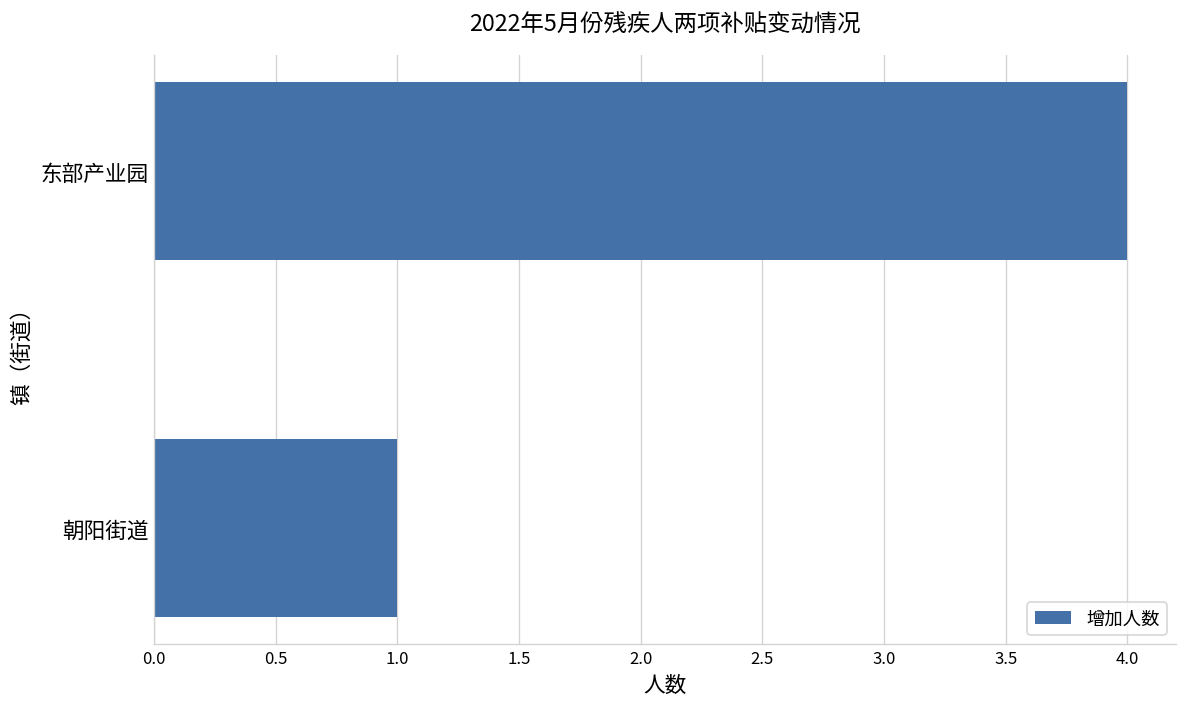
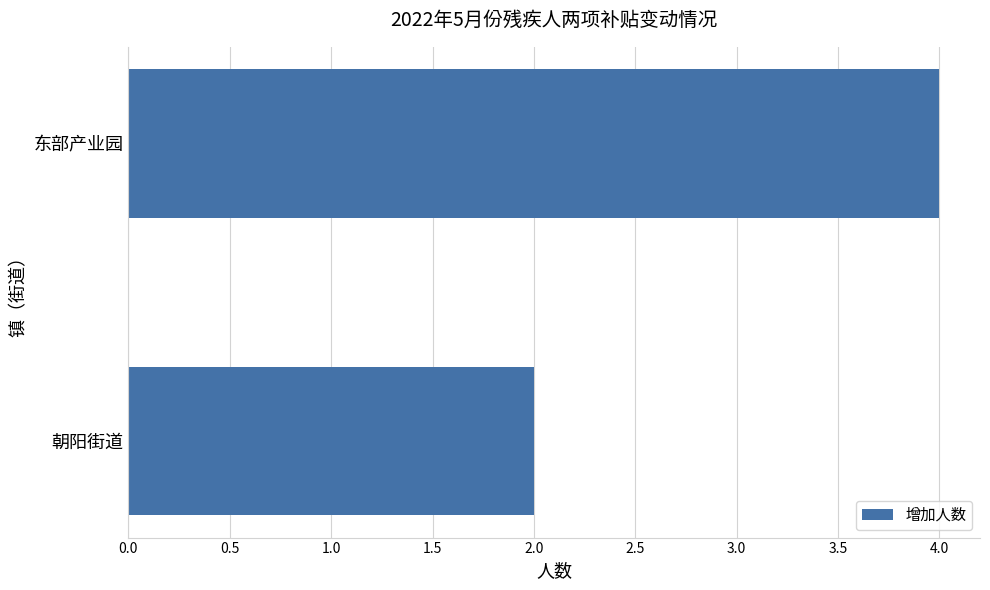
  {
    "东部产业园": 4,
-   "朝阳街道": 1
+   "朝阳街道": 2
  }
